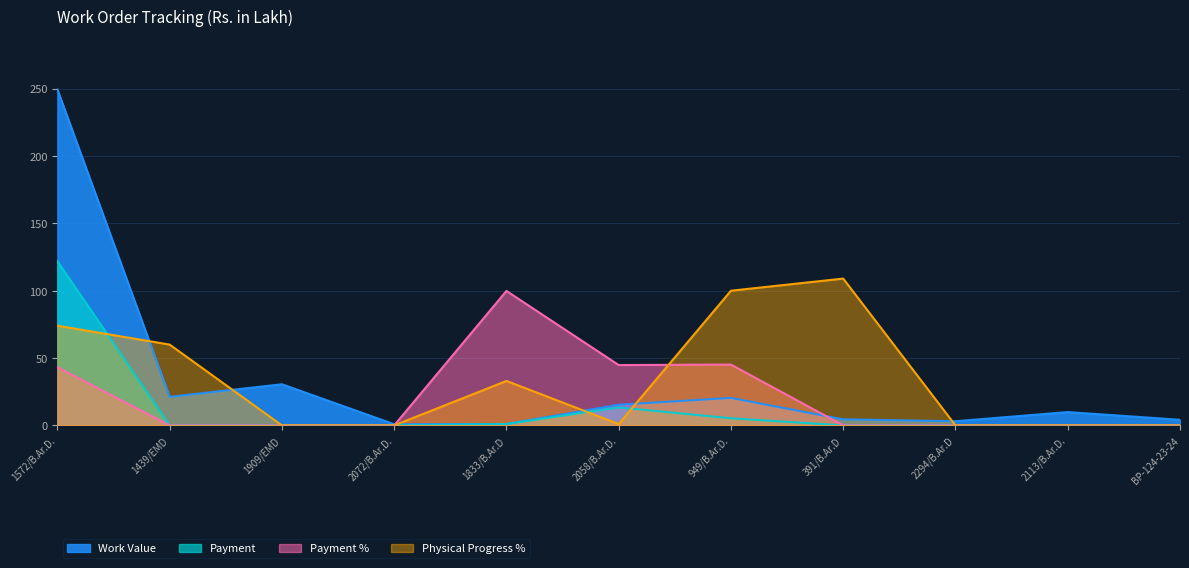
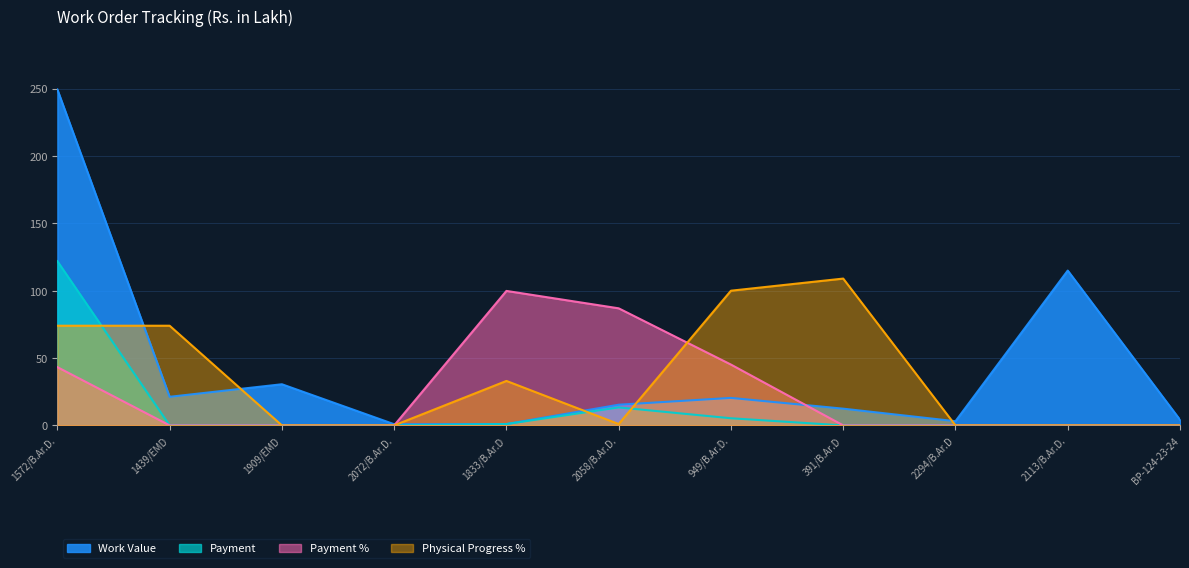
  {
    "Work Value": {
      "1572/B.Ar.D.": 249,
      "1439/EMD": 21,
      "1909/EMD": 31,
      "2058/B.Ar.D.": 15,
      "949/B.Ar.D.": 20,
-     "391/B.Ar.D": 4,
+     "391/B.Ar.D": 12,
      "2294/B.Ar.D": 3,
-     "2113/B.Ar.D.": 10,
+     "2113/B.Ar.D.": 115,
      "BP-124-23-24": 4
    },
    "Payment": {
      "1572/B.Ar.D.": 122,
      "2058/B.Ar.D.": 13,
      "949/B.Ar.D.": 5
    },
    "Payment %": {
      "1572/B.Ar.D.": 43,
      "1833/B.Ar.D": 100,
-     "2058/B.Ar.D.": 45,
+     "2058/B.Ar.D.": 87,
      "949/B.Ar.D.": 45
    },
    "Physical Progress %": {
      "1572/B.Ar.D.": 74,
-     "1439/EMD": 60,
+     "1439/EMD": 74,
      "1833/B.Ar.D": 33,
      "2058/B.Ar.D.": 1,
      "949/B.Ar.D.": 100,
      "391/B.Ar.D": 109
    }
  }
